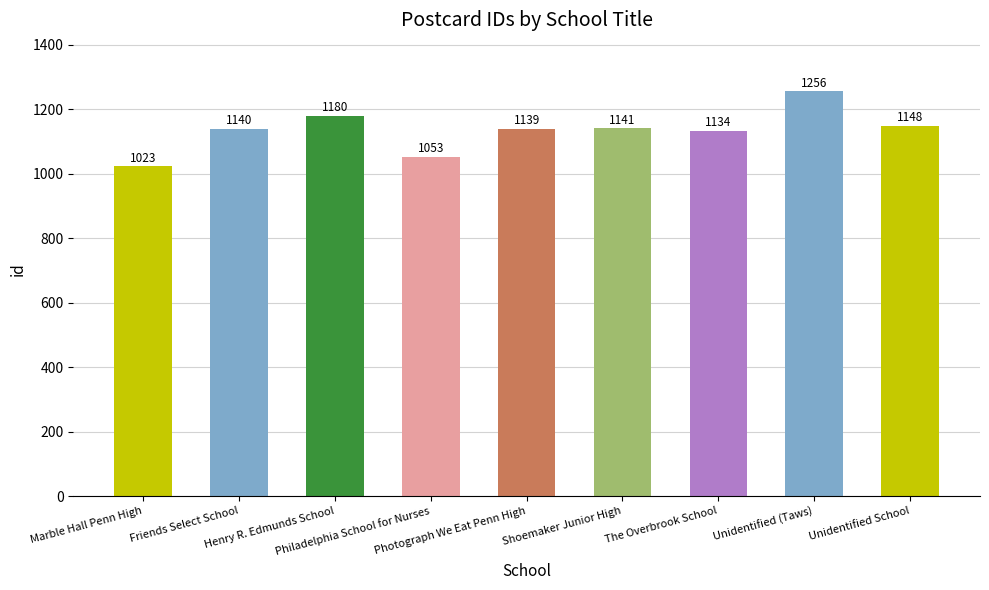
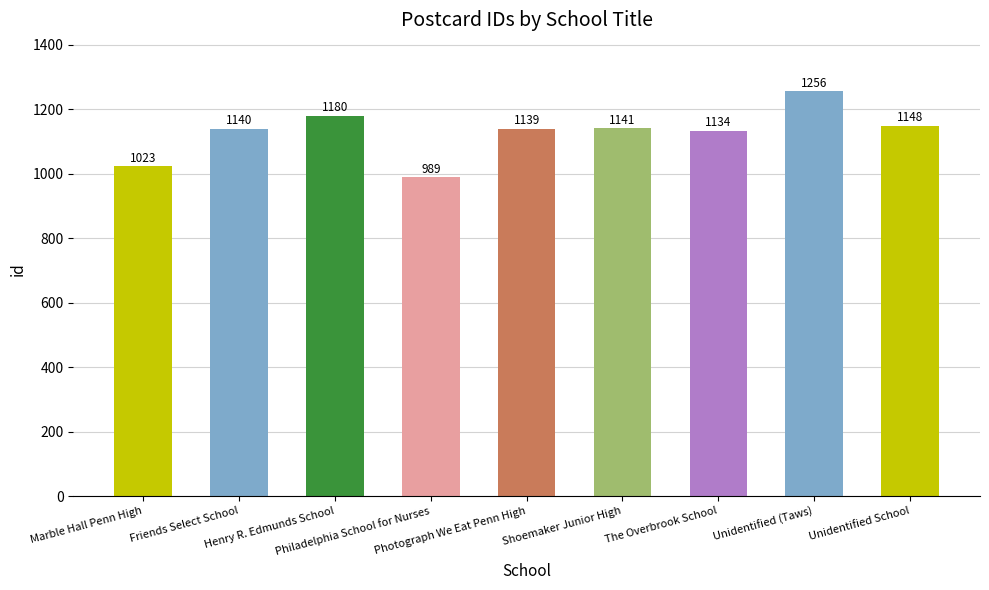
  {
    "Marble Hall Penn High": 1023,
    "Friends Select School": 1140,
    "Henry R. Edmunds School": 1180,
-   "Philadelphia School for Nurses": 1053,
+   "Philadelphia School for Nurses": 989,
    "Photograph We Eat Penn High": 1139,
    "Shoemaker Junior High": 1141,
    "The Overbrook School": 1134,
    "Unidentified (Taws)": 1256,
    "Unidentified School": 1148
  }
